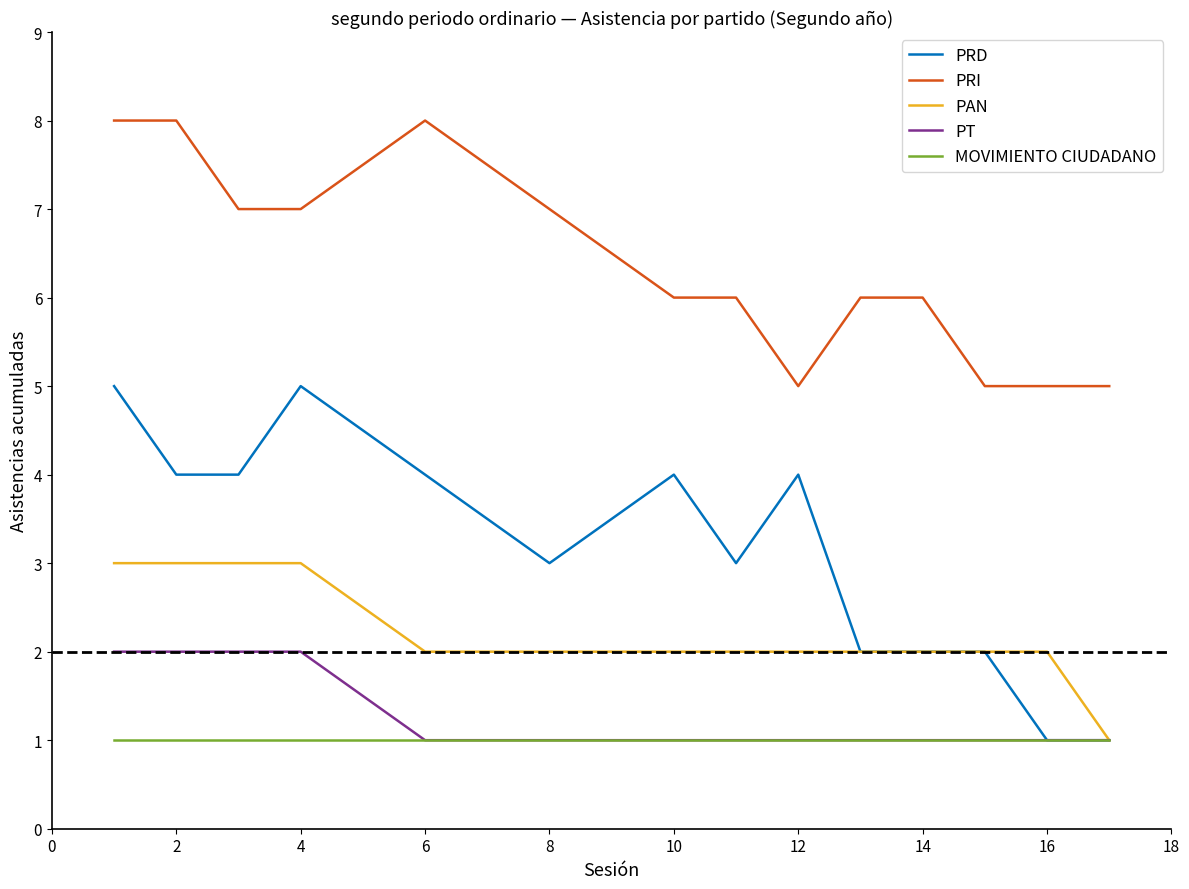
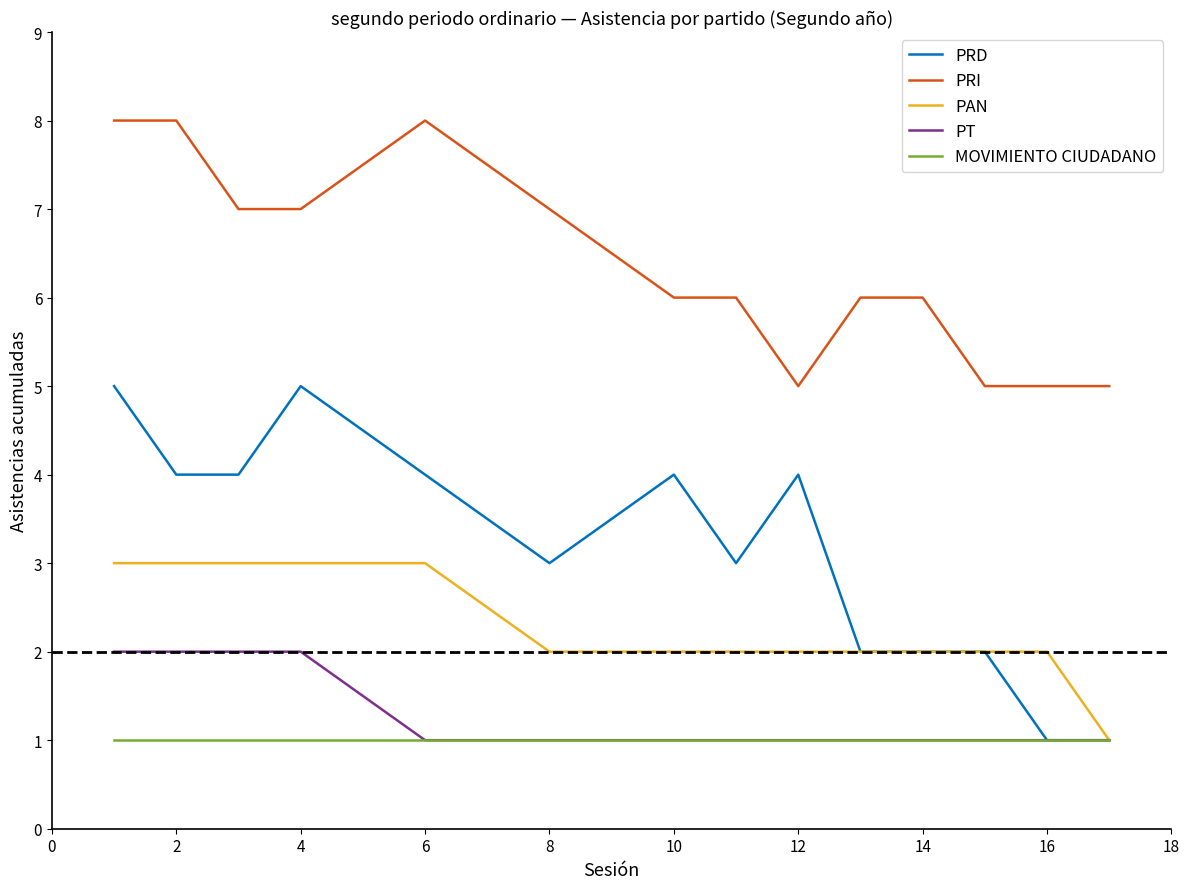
  {
    "PRD": {
      "2": 4,
      "4": 5,
      "6": 4,
      "8": 3,
      "10": 4,
      "12": 4
    },
    "PRI": {
      "2": 8,
      "4": 7,
      "6": 8,
      "8": 7,
      "10": 6,
      "12": 5,
      "14": 6,
      "16": 5
    },
    "PAN": {
      "2": 3,
      "4": 3,
-     "6": 2,
+     "6": 3,
      "8": 2,
      "10": 2,
      "12": 2,
      "16": 2
    },
    "PT": {
      "2": 2,
      "4": 2
    },
    "MOVIMIENTO CIUDADANO": {
      "2": 1,
      "4": 1
    }
  }
